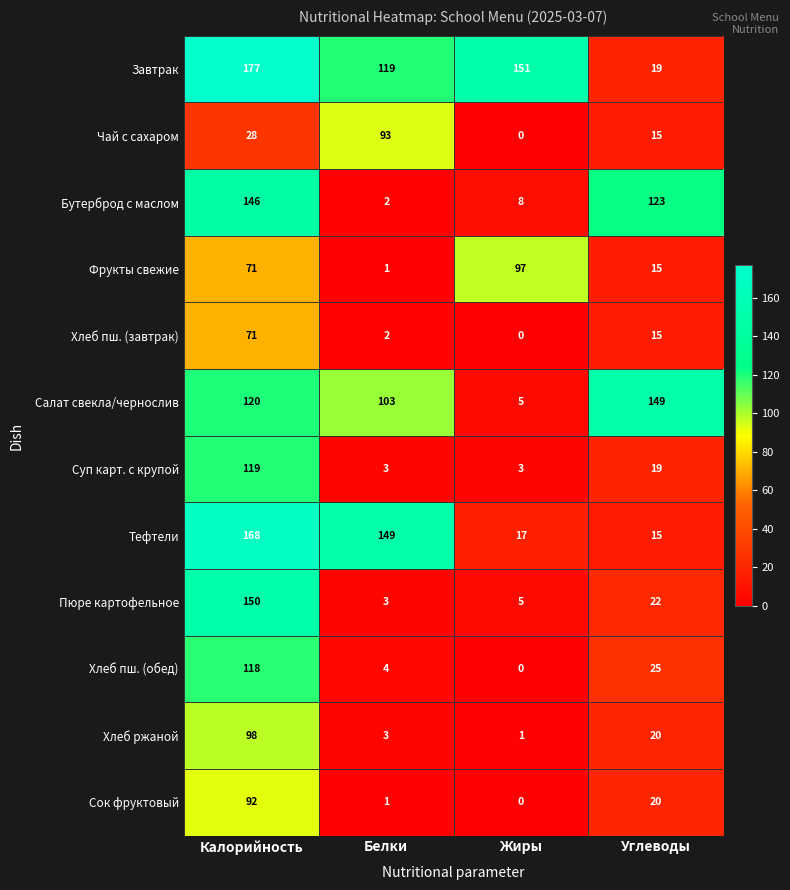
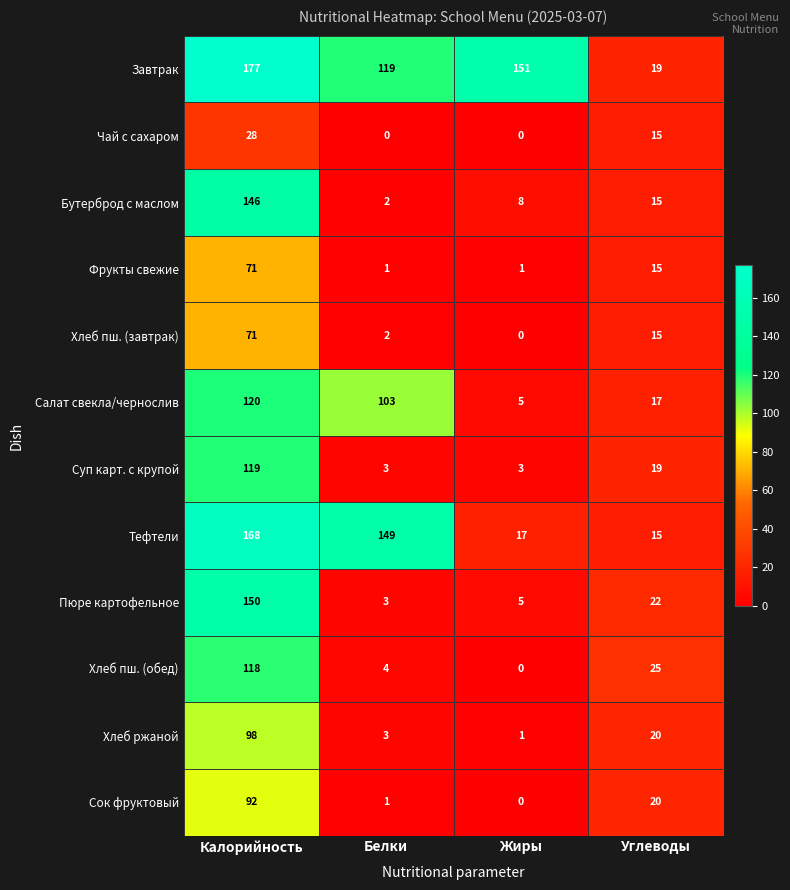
  {
    "Завтрак": {
      "Калорийность": 177,
      "Белки": 119,
      "Жиры": 151,
      "Углеводы": 19
    },
    "Чай с сахаром": {
      "Калорийность": 28,
-     "Белки": 93,
+     "Белки": 0,
      "Жиры": 0,
      "Углеводы": 15
    },
    "Бутерброд с маслом": {
      "Калорийность": 146,
      "Белки": 2,
      "Жиры": 8,
-     "Углеводы": 123
+     "Углеводы": 15
    },
    "Фрукты свежие": {
      "Калорийность": 71,
      "Белки": 1,
-     "Жиры": 97,
+     "Жиры": 1,
      "Углеводы": 15
    },
    "Хлеб пш. (завтрак)": {
      "Калорийность": 71,
      "Белки": 2,
      "Жиры": 0,
      "Углеводы": 15
    },
    "Салат свекла/чернослив": {
      "Калорийность": 120,
      "Белки": 103,
      "Жиры": 5,
-     "Углеводы": 149
+     "Углеводы": 17
    },
    "Суп карт. с крупой": {
      "Калорийность": 119,
      "Белки": 3,
      "Жиры": 3,
      "Углеводы": 19
    },
    "Тефтели": {
      "Калорийность": 168,
      "Белки": 149,
      "Жиры": 17,
      "Углеводы": 15
    },
    "Пюре картофельное": {
      "Калорийность": 150,
      "Белки": 3,
      "Жиры": 5,
      "Углеводы": 22
    },
    "Хлеб пш. (обед)": {
      "Калорийность": 118,
      "Белки": 4,
      "Жиры": 0,
      "Углеводы": 25
    },
    "Хлеб ржаной": {
      "Калорийность": 98,
      "Белки": 3,
      "Жиры": 1,
      "Углеводы": 20
    },
    "Сок фруктовый": {
      "Калорийность": 92,
      "Белки": 1,
      "Жиры": 0,
      "Углеводы": 20
    }
  }
